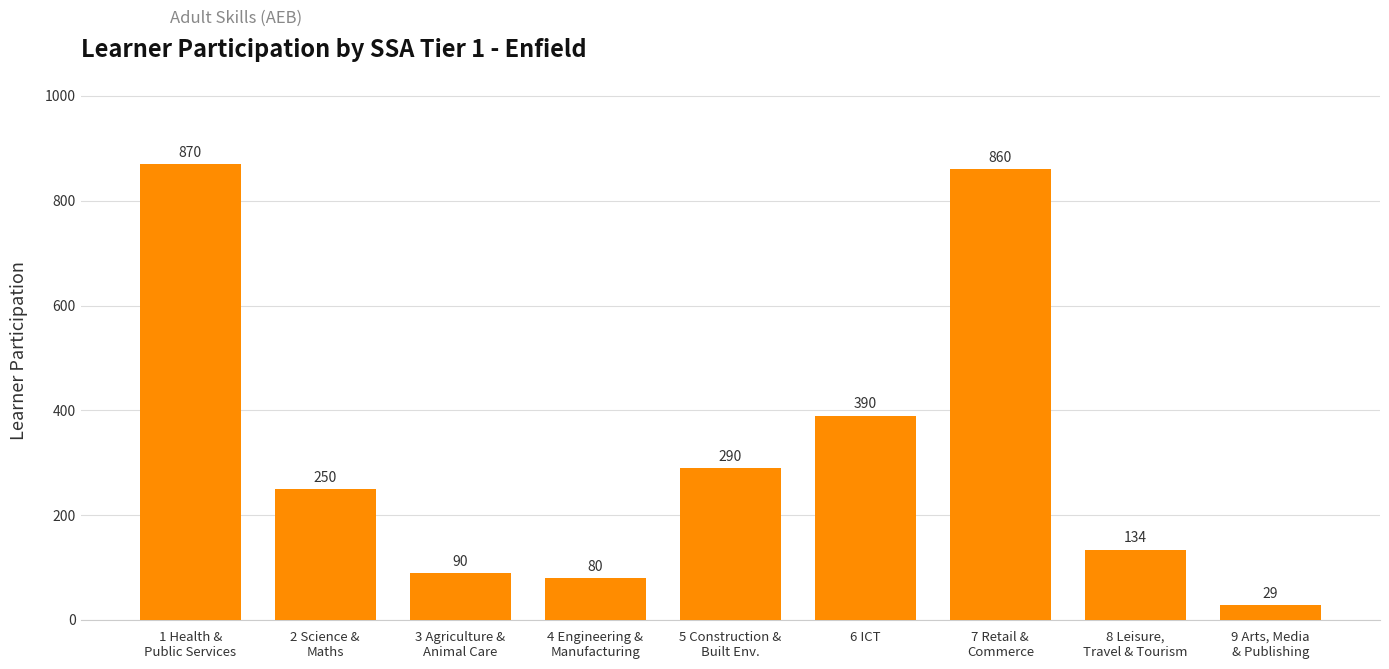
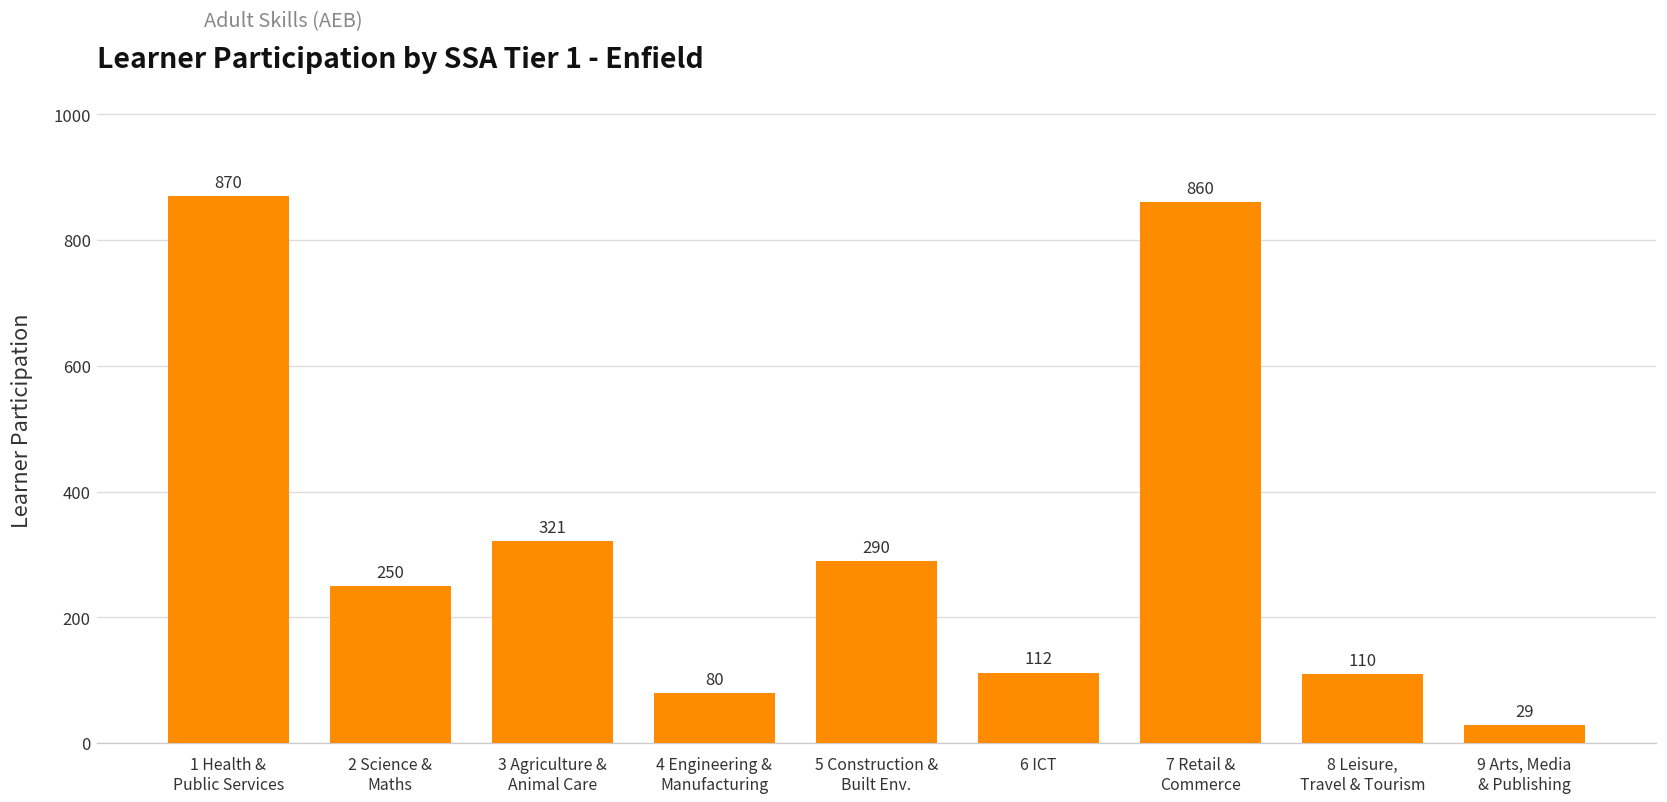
  {
    "1 Health & Public Services": 870,
    "2 Science & Maths": 250,
-   "3 Agriculture & Animal Care": 90,
+   "3 Agriculture & Animal Care": 321,
    "4 Engineering & Manufacturing": 80,
    "5 Construction & Built Env.": 290,
-   "6 ICT": 390,
+   "6 ICT": 112,
    "7 Retail & Commerce": 860,
-   "8 Leisure, Travel & Tourism": 134,
+   "8 Leisure, Travel & Tourism": 110,
    "9 Arts, Media & Publishing": 29
  }
